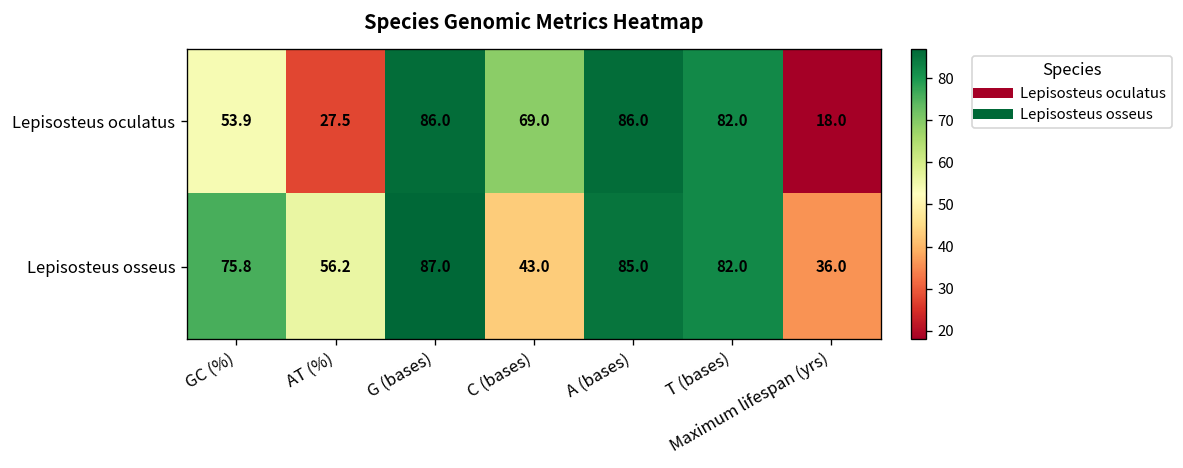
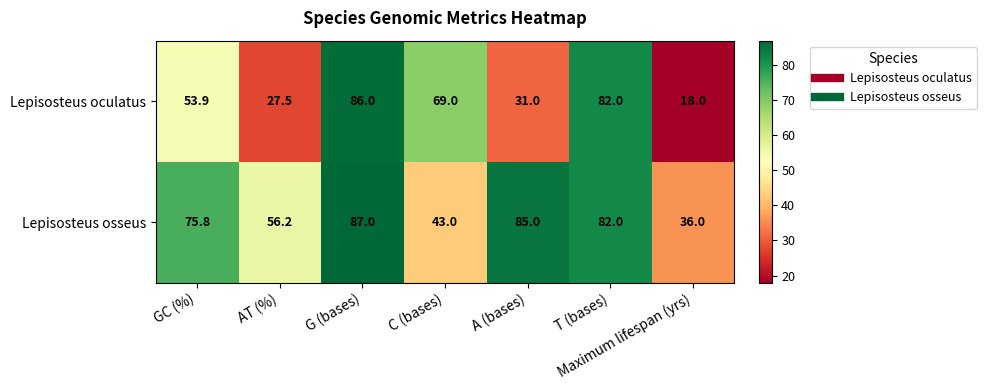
  {
    "Lepisosteus oculatus": {
      "GC (%)": 53.9,
      "AT (%)": 27.5,
      "G (bases)": 86.0,
      "C (bases)": 69.0,
-     "A (bases)": 86.0,
+     "A (bases)": 31.0,
      "T (bases)": 82.0,
      "Maximum lifespan (yrs)": 18.0
    },
    "Lepisosteus osseus": {
      "GC (%)": 75.8,
      "AT (%)": 56.2,
      "G (bases)": 87.0,
      "C (bases)": 43.0,
      "A (bases)": 85.0,
      "T (bases)": 82.0,
      "Maximum lifespan (yrs)": 36.0
    }
  }
